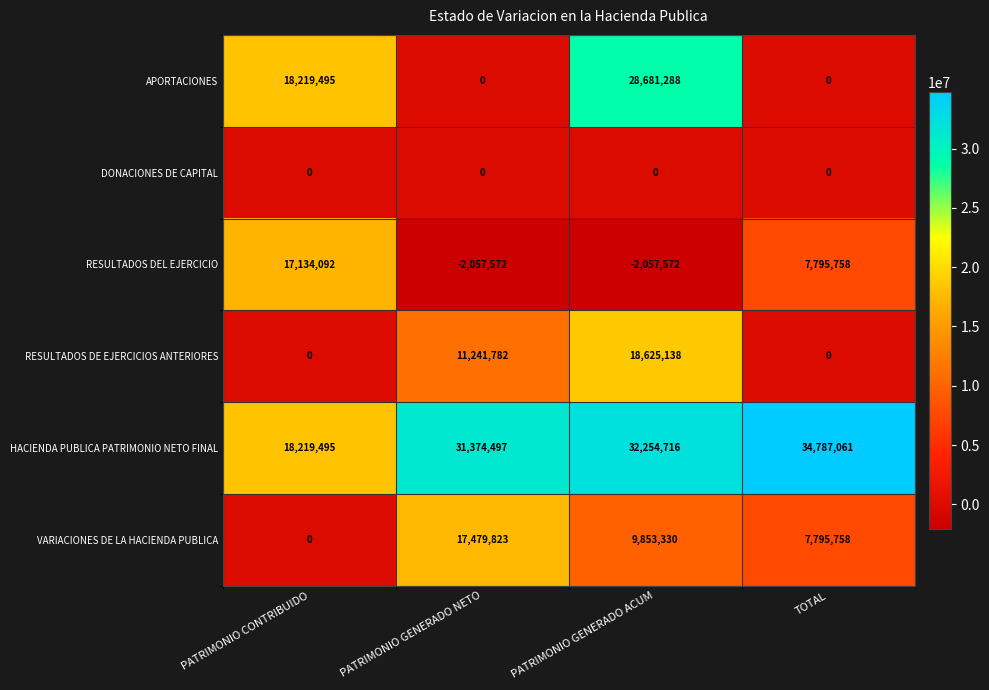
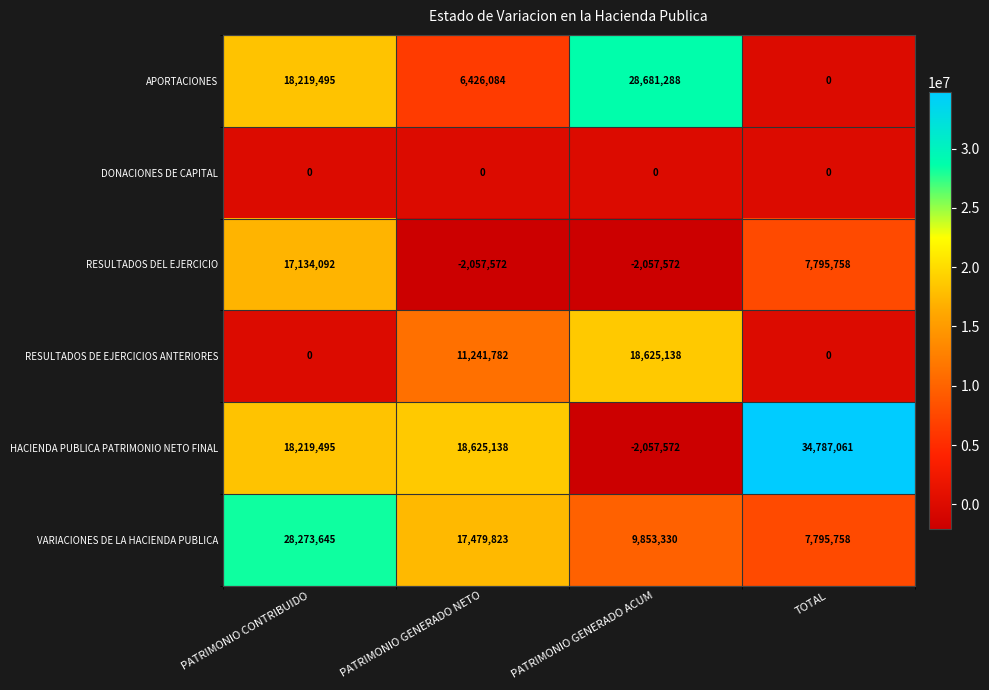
  {
    "APORTACIONES": {
      "PATRIMONIO CONTRIBUIDO": "18,219,495",
-     "PATRIMONIO GENERADO NETO": "0",
+     "PATRIMONIO GENERADO NETO": "6,426,084",
      "PATRIMONIO GENERADO ACUM": "28,681,288",
      "TOTAL": "0"
    },
    "DONACIONES DE CAPITAL": {
      "PATRIMONIO CONTRIBUIDO": "0",
      "PATRIMONIO GENERADO NETO": "0",
      "PATRIMONIO GENERADO ACUM": "0",
      "TOTAL": "0"
    },
    "RESULTADOS DEL EJERCICIO": {
      "PATRIMONIO CONTRIBUIDO": "17,134,092",
      "PATRIMONIO GENERADO NETO": "-2,057,572",
      "PATRIMONIO GENERADO ACUM": "-2,057,572",
      "TOTAL": "7,795,758"
    },
    "RESULTADOS DE EJERCICIOS ANTERIORES": {
      "PATRIMONIO CONTRIBUIDO": "0",
      "PATRIMONIO GENERADO NETO": "11,241,782",
      "PATRIMONIO GENERADO ACUM": "18,625,138",
      "TOTAL": "0"
    },
    "HACIENDA PUBLICA PATRIMONIO NETO FINAL": {
      "PATRIMONIO CONTRIBUIDO": "18,219,495",
-     "PATRIMONIO GENERADO NETO": "31,374,497",
-     "PATRIMONIO GENERADO ACUM": "32,254,716",
+     "PATRIMONIO GENERADO NETO": "18,625,138",
+     "PATRIMONIO GENERADO ACUM": "-2,057,572",
      "TOTAL": "34,787,061"
    },
    "VARIACIONES DE LA HACIENDA PUBLICA": {
-     "PATRIMONIO CONTRIBUIDO": "0",
+     "PATRIMONIO CONTRIBUIDO": "28,273,645",
      "PATRIMONIO GENERADO NETO": "17,479,823",
      "PATRIMONIO GENERADO ACUM": "9,853,330",
      "TOTAL": "7,795,758"
    }
  }
